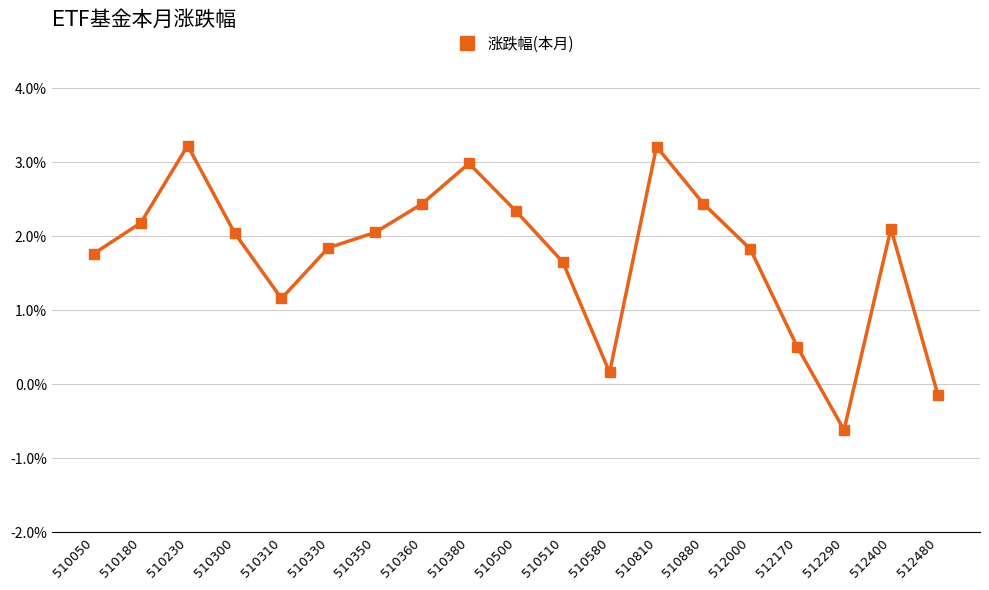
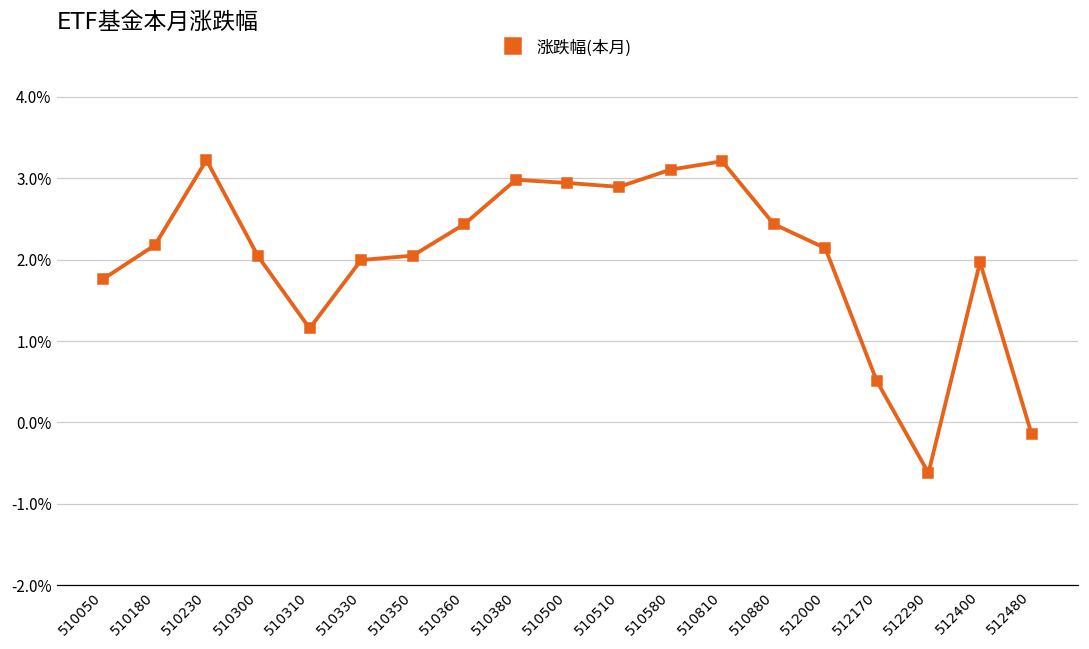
  {
    "510050": "1.8%",
    "510180": "2.2%",
    "510230": "3.2%",
    "510300": "2.0%",
    "510310": "1.2%",
-   "510330": "1.8%",
+   "510330": "2.0%",
    "510350": "2.0%",
    "510360": "2.4%",
    "510380": "3.0%",
-   "510500": "2.3%",
-   "510510": "1.7%",
-   "510580": "0.2%",
+   "510500": "2.9%",
+   "510510": "2.9%",
+   "510580": "3.1%",
    "510810": "3.2%",
    "510880": "2.4%",
-   "512000": "1.8%",
+   "512000": "2.1%",
    "512170": "0.5%",
    "512290": "-0.6%",
-   "512400": "2.1%",
+   "512400": "2.0%",
    "512480": "-0.1%"
  }
